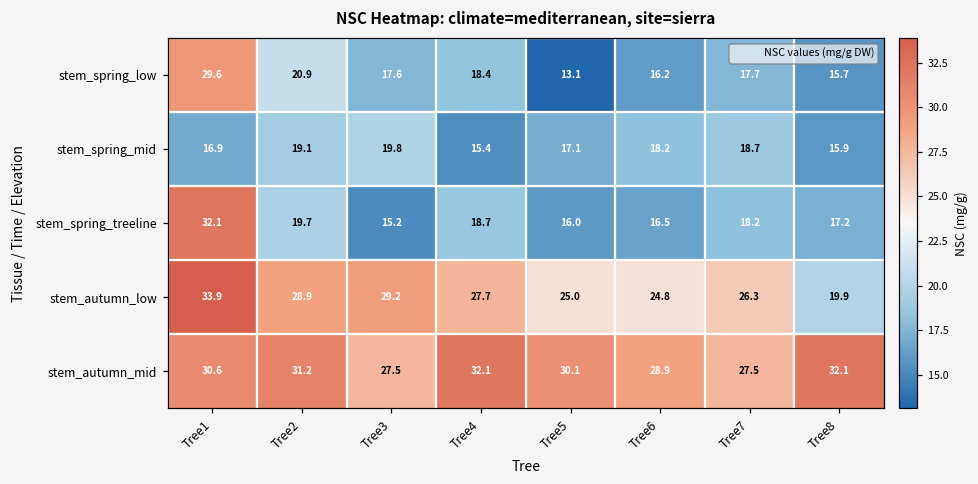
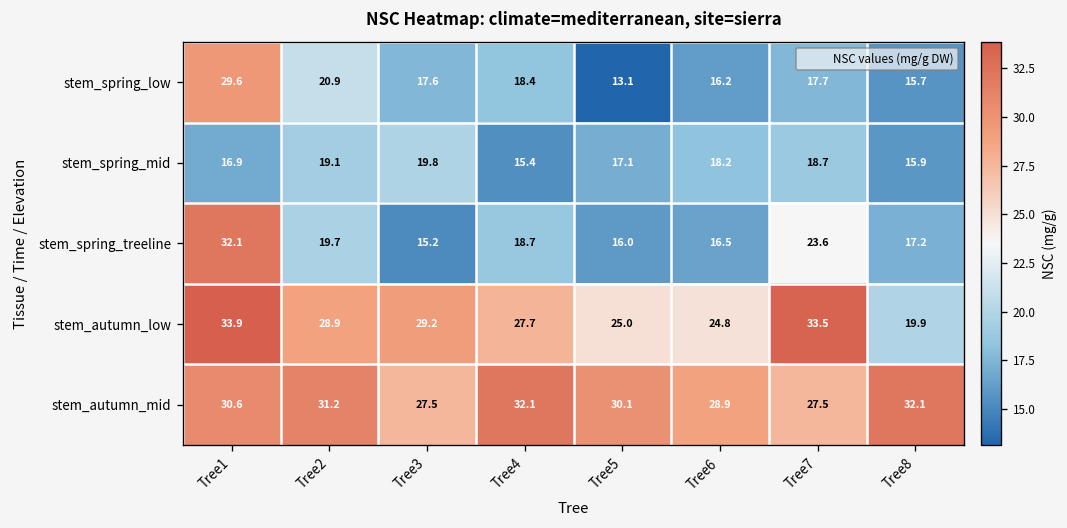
  {
    "stem_spring_low": {
      "Tree1": 29.6,
      "Tree2": 20.9,
      "Tree3": 17.6,
      "Tree4": 18.4,
      "Tree5": 13.1,
      "Tree6": 16.2,
      "Tree7": 17.7,
      "Tree8": 15.7
    },
    "stem_spring_mid": {
      "Tree1": 16.9,
      "Tree2": 19.1,
      "Tree3": 19.8,
      "Tree4": 15.4,
      "Tree5": 17.1,
      "Tree6": 18.2,
      "Tree7": 18.7,
      "Tree8": 15.9
    },
    "stem_spring_treeline": {
      "Tree1": 32.1,
      "Tree2": 19.7,
      "Tree3": 15.2,
      "Tree4": 18.7,
      "Tree5": 16.0,
      "Tree6": 16.5,
-     "Tree7": 18.2,
+     "Tree7": 23.6,
      "Tree8": 17.2
    },
    "stem_autumn_low": {
      "Tree1": 33.9,
      "Tree2": 28.9,
      "Tree3": 29.2,
      "Tree4": 27.7,
      "Tree5": 25.0,
      "Tree6": 24.8,
-     "Tree7": 26.3,
+     "Tree7": 33.5,
      "Tree8": 19.9
    },
    "stem_autumn_mid": {
      "Tree1": 30.6,
      "Tree2": 31.2,
      "Tree3": 27.5,
      "Tree4": 32.1,
      "Tree5": 30.1,
      "Tree6": 28.9,
      "Tree7": 27.5,
      "Tree8": 32.1
    }
  }
